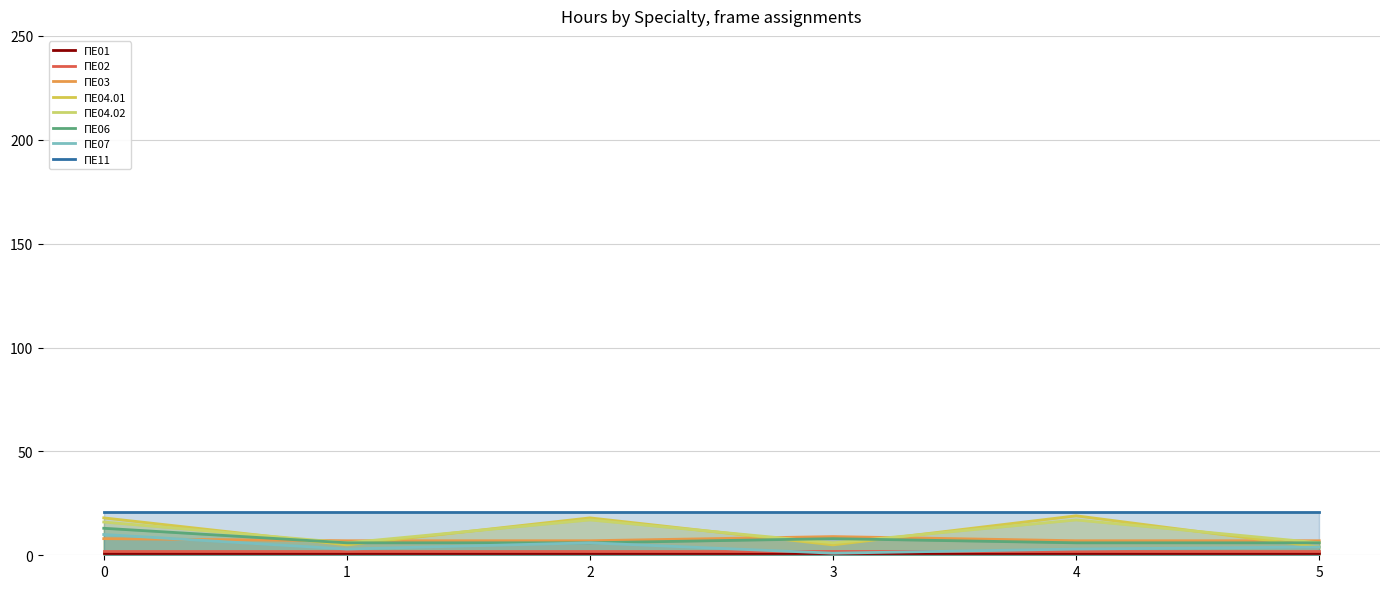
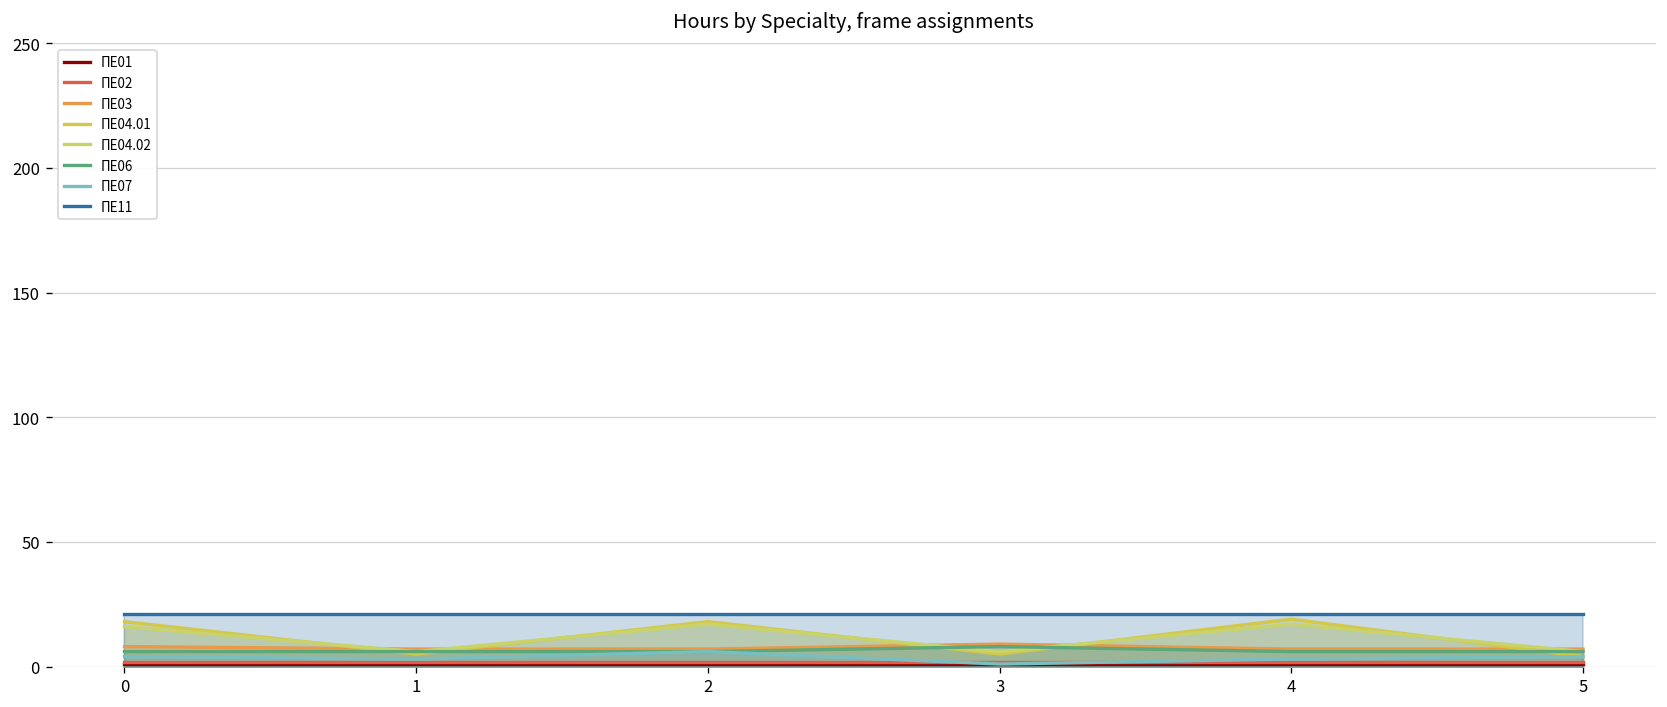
  {
    "ΠΕ06": {
-     "0": 13
+     "0": 6
    },
    "ΠΕ07": {
-     "0": 10
+     "0": 4
    },
    "ΠΕ11": {
      "0": 21,
      "1": 21,
      "2": 21,
      "3": 21,
      "4": 21,
      "5": 21
    }
  }
